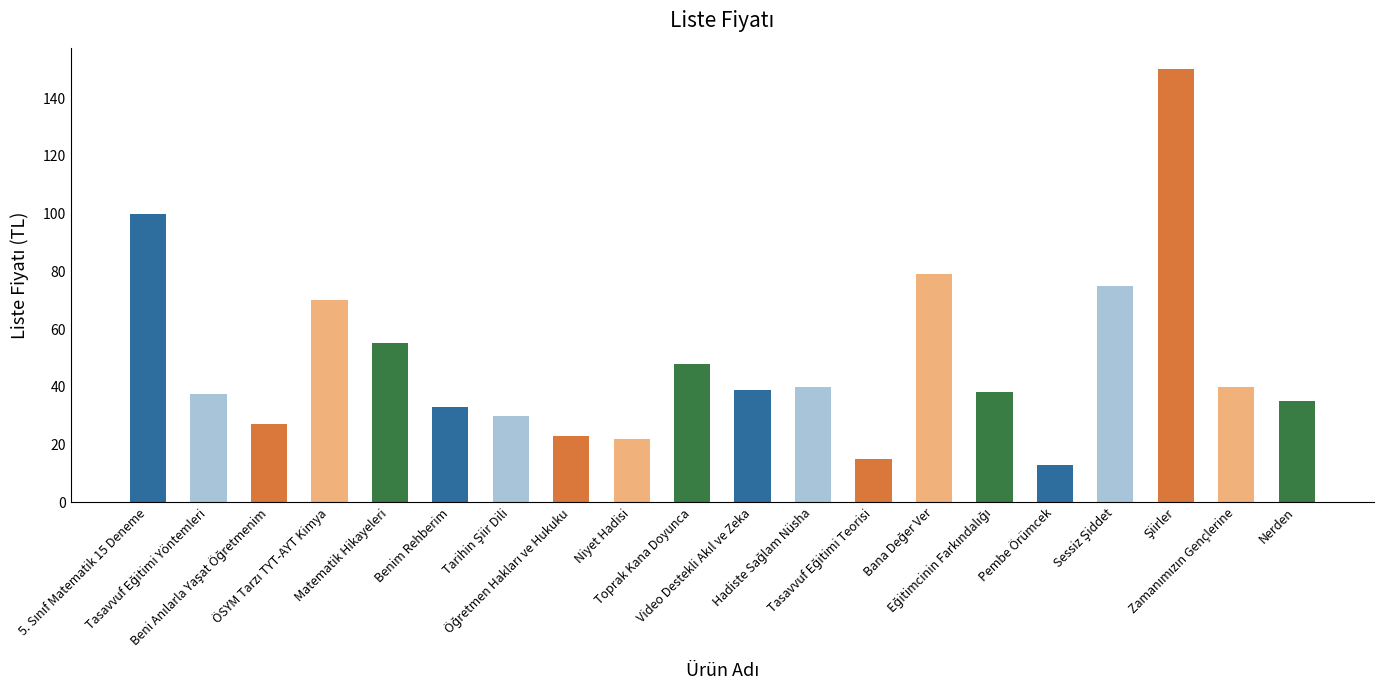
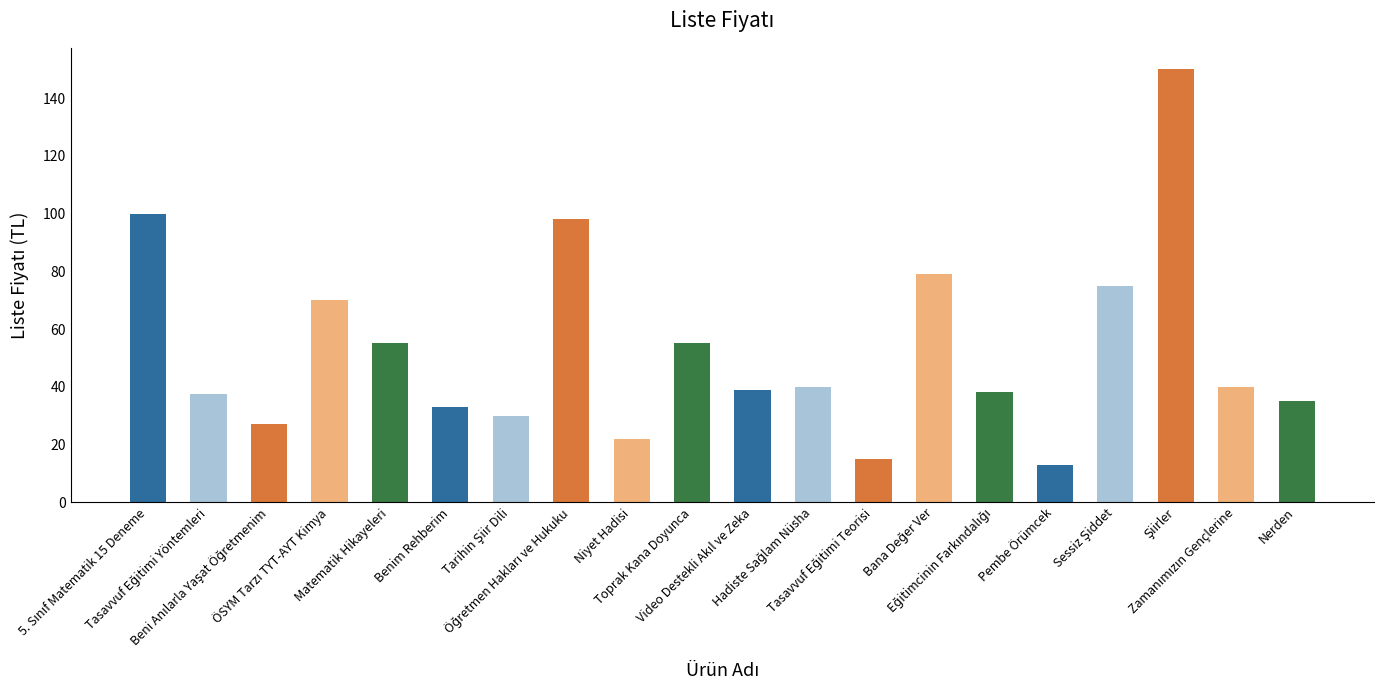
  {
    "5. Sınıf Matematik 15 Deneme": 100,
    "Tasavvuf Eğitimi Yöntemleri": 38,
    "Beni Anılarla Yaşat Öğretmenim": 27,
    "ÖSYM Tarzı TYT-AYT Kimya": 70,
    "Matematik Hikayeleri": 55,
    "Benim Rehberim": 33,
    "Tarihin Şiir Dili": 30,
-   "Öğretmen Hakları ve Hukuku": 23,
+   "Öğretmen Hakları ve Hukuku": 98,
    "Niyet Hadisi": 22,
-   "Toprak Kana Doyunca": 48,
+   "Toprak Kana Doyunca": 55,
    "Video Destekli Akıl ve Zeka": 39,
    "Hadiste Sağlam Nüsha": 40,
    "Tasavvuf Eğitimi Teorisi": 15,
    "Bana Değer Ver": 79,
    "Eğitimcinin Farkındalığı": 38,
    "Pembe Örümcek": 13,
    "Sessiz Şiddet": 75,
    "Şiirler": 150,
    "Zamanımızın Gençlerine": 40,
    "Nerden": 35
  }
